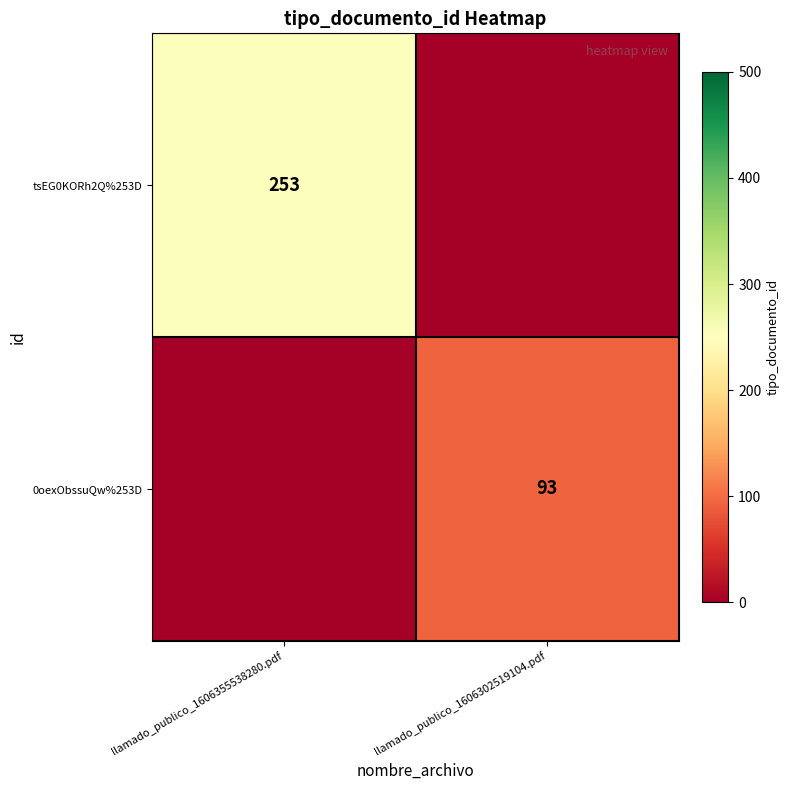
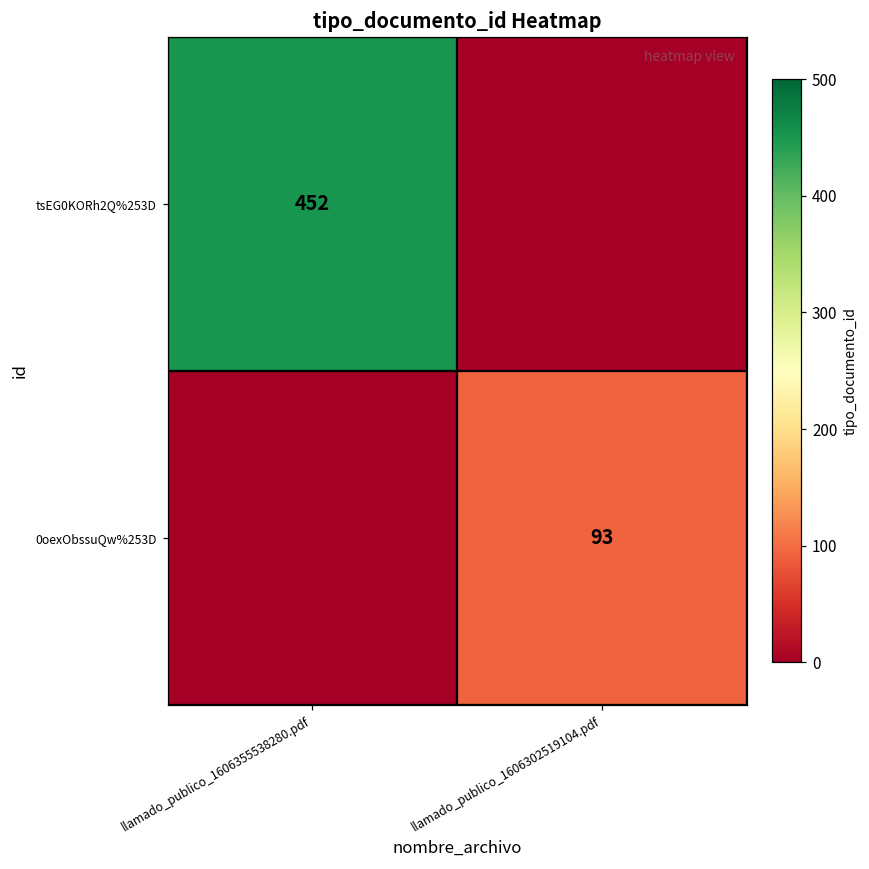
  {
    "tsEG0KORh2Q%253D": {
-     "llamado_publico_1606355538280.pdf": 253
+     "llamado_publico_1606355538280.pdf": 452
    },
    "0oexObssuQw%253D": {
      "llamado_publico_1606302519104.pdf": 93
    }
  }
